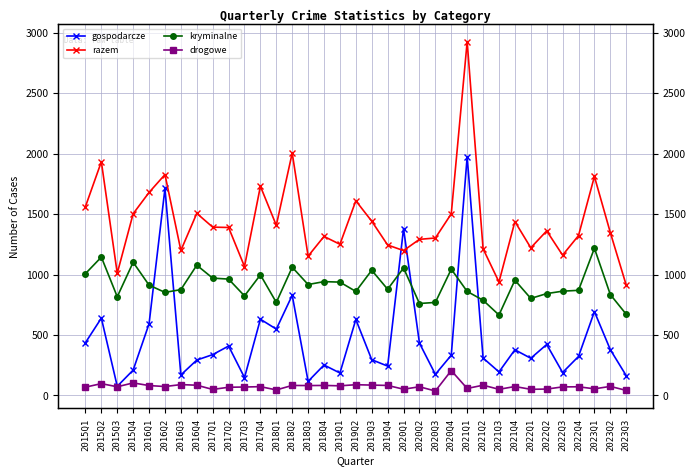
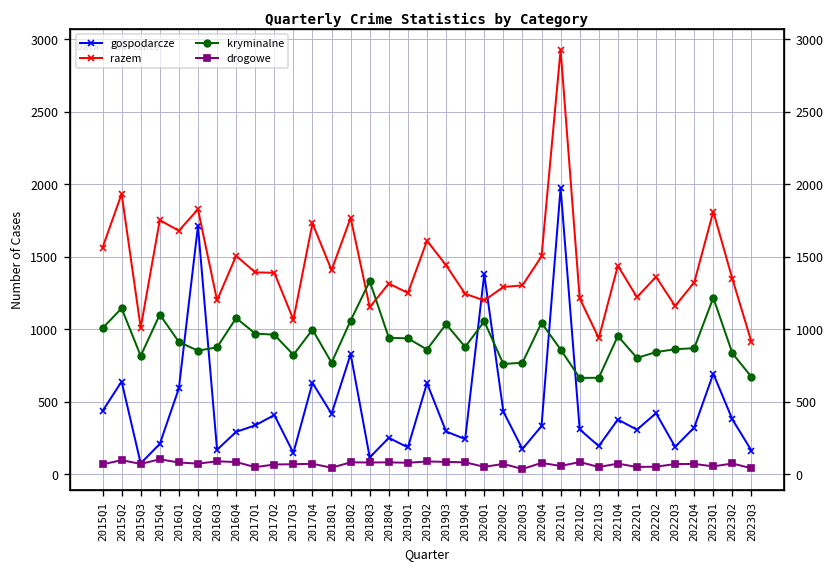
  {
    "gospodarcze": {
      "2015Q1": 440,
      "2015Q2": 640,
      "2015Q4": 210,
      "2016Q1": 590,
      "2016Q2": 1710,
      "2016Q3": 170,
      "2016Q4": 290,
      "2017Q1": 340,
      "2017Q2": 410,
      "2017Q3": 150,
      "2017Q4": 630,
-     "2018Q1": 550,
+     "2018Q1": 420,
      "2018Q2": 830,
      "2018Q3": 120,
      "2018Q4": 250,
      "2019Q1": 190,
      "2019Q2": 630,
      "2019Q3": 300,
      "2019Q4": 240,
      "2020Q1": 1380,
      "2020Q2": 430,
      "2020Q3": 180,
      "2020Q4": 330,
      "2021Q1": 1980,
      "2021Q2": 310,
      "2021Q3": 200,
      "2021Q4": 380,
      "2022Q1": 310,
      "2022Q2": 420,
      "2022Q3": 190,
      "2022Q4": 320,
      "2023Q1": 690,
      "2023Q2": 380,
      "2023Q3": 160
    },
    "razem": {
      "2015Q1": 1560,
      "2015Q2": 1930,
      "2015Q3": 1010,
-     "2015Q4": 1500,
+     "2015Q4": 1750,
      "2016Q1": 1680,
      "2016Q2": 1830,
      "2016Q3": 1200,
      "2016Q4": 1510,
      "2017Q1": 1390,
      "2017Q2": 1390,
      "2017Q3": 1070,
      "2017Q4": 1730,
      "2018Q1": 1410,
-     "2018Q2": 2010,
+     "2018Q2": 1770,
      "2018Q3": 1150,
      "2018Q4": 1320,
      "2019Q1": 1250,
      "2019Q2": 1610,
      "2019Q3": 1440,
      "2019Q4": 1250,
      "2020Q1": 1200,
      "2020Q2": 1290,
      "2020Q3": 1300,
      "2020Q4": 1500,
      "2021Q1": 2930,
      "2021Q2": 1210,
      "2021Q3": 940,
      "2021Q4": 1440,
      "2022Q1": 1220,
      "2022Q2": 1360,
      "2022Q3": 1160,
      "2022Q4": 1320,
      "2023Q1": 1810,
      "2023Q2": 1350,
      "2023Q3": 910
    },
    "kryminalne": {
      "2015Q1": 1010,
      "2015Q2": 1150,
      "2015Q3": 820,
      "2015Q4": 1100,
      "2016Q1": 910,
      "2016Q2": 850,
      "2016Q3": 880,
      "2016Q4": 1080,
      "2017Q1": 970,
      "2017Q2": 960,
      "2017Q3": 820,
      "2017Q4": 1000,
      "2018Q1": 770,
      "2018Q2": 1060,
-     "2018Q3": 920,
+     "2018Q3": 1330,
      "2018Q4": 940,
      "2019Q1": 940,
      "2019Q2": 860,
      "2019Q3": 1040,
      "2019Q4": 880,
      "2020Q1": 1060,
      "2020Q2": 760,
      "2020Q3": 770,
      "2020Q4": 1050,
      "2021Q1": 860,
-     "2021Q2": 790,
+     "2021Q2": 670,
      "2021Q3": 670,
      "2021Q4": 950,
      "2022Q1": 800,
      "2022Q2": 840,
      "2022Q3": 860,
      "2022Q4": 870,
      "2023Q1": 1220,
      "2023Q2": 840,
      "2023Q3": 670
    },
    "drogowe": {
      "2015Q1": 70,
      "2015Q2": 100,
      "2015Q4": 100,
      "2016Q1": 80,
      "2016Q2": 70,
      "2016Q3": 90,
      "2016Q4": 90,
      "2017Q1": 50,
      "2017Q2": 70,
      "2017Q3": 70,
      "2017Q4": 70,
      "2018Q1": 50,
      "2018Q2": 80,
      "2018Q3": 80,
      "2018Q4": 80,
      "2019Q1": 80,
      "2019Q2": 90,
      "2019Q3": 90,
      "2019Q4": 80,
      "2020Q1": 50,
      "2020Q2": 70,
      "2020Q3": 40,
-     "2020Q4": 210,
+     "2020Q4": 80,
      "2021Q1": 60,
      "2021Q2": 90,
      "2021Q3": 50,
      "2021Q4": 70,
      "2022Q1": 50,
      "2022Q2": 50,
      "2022Q3": 70,
      "2022Q4": 70,
      "2023Q1": 60,
      "2023Q2": 80,
      "2023Q3": 40
    }
  }
